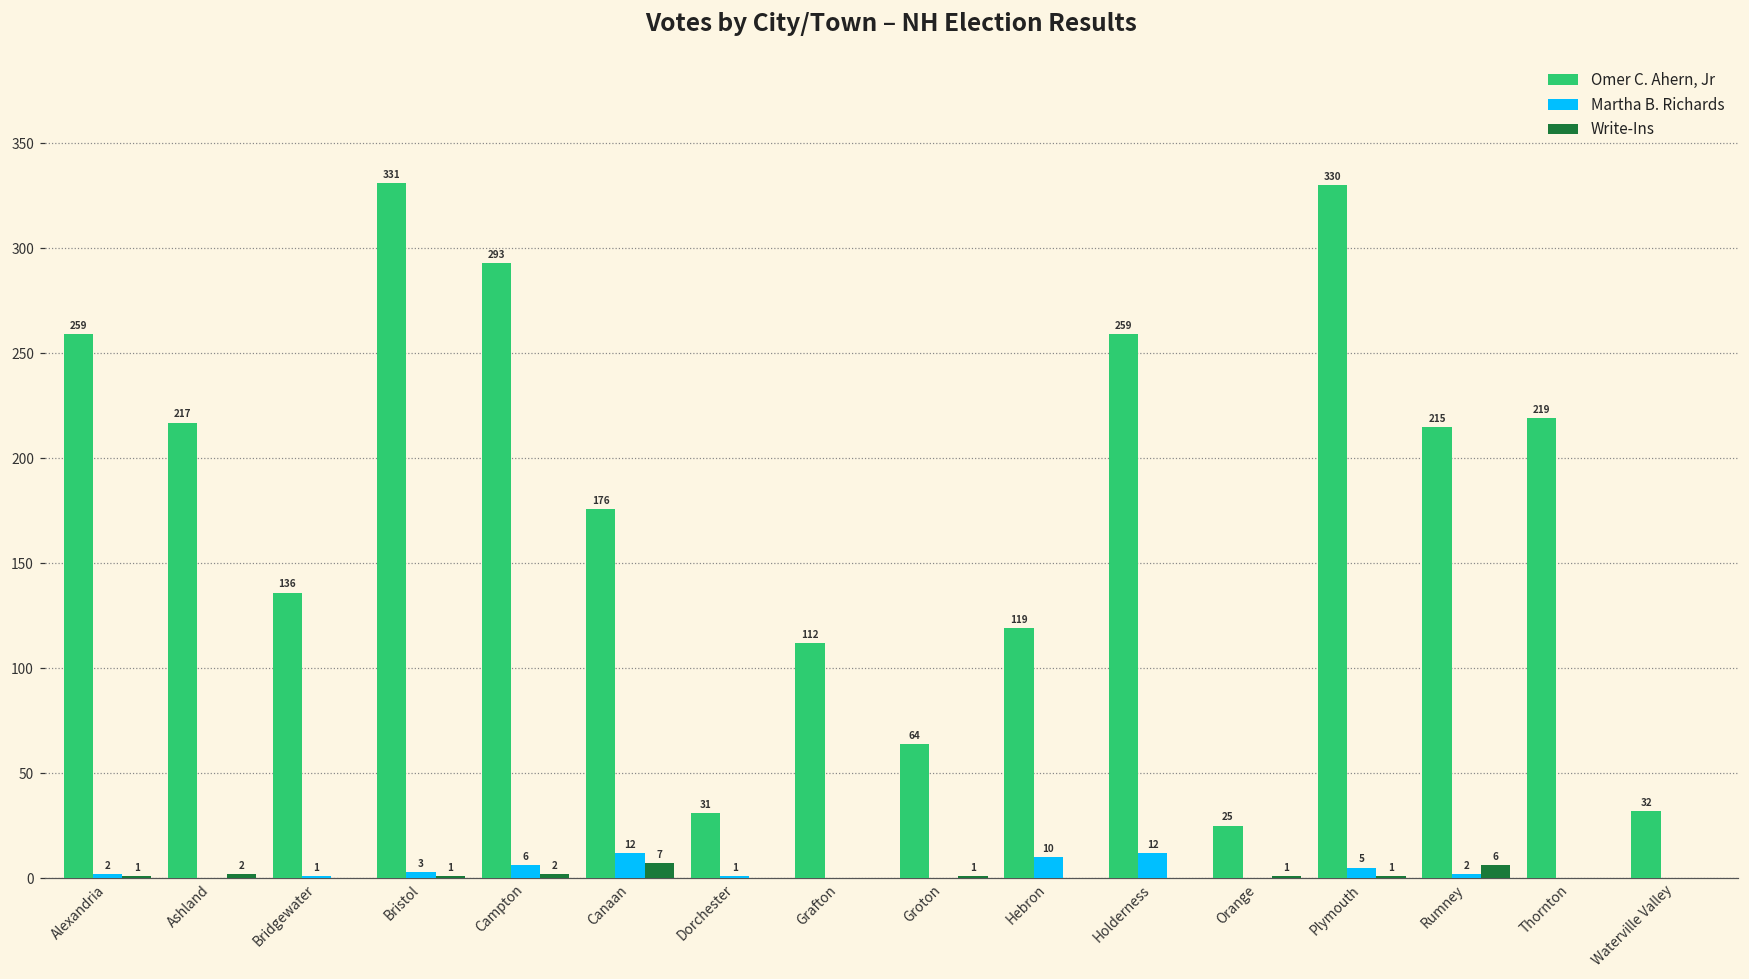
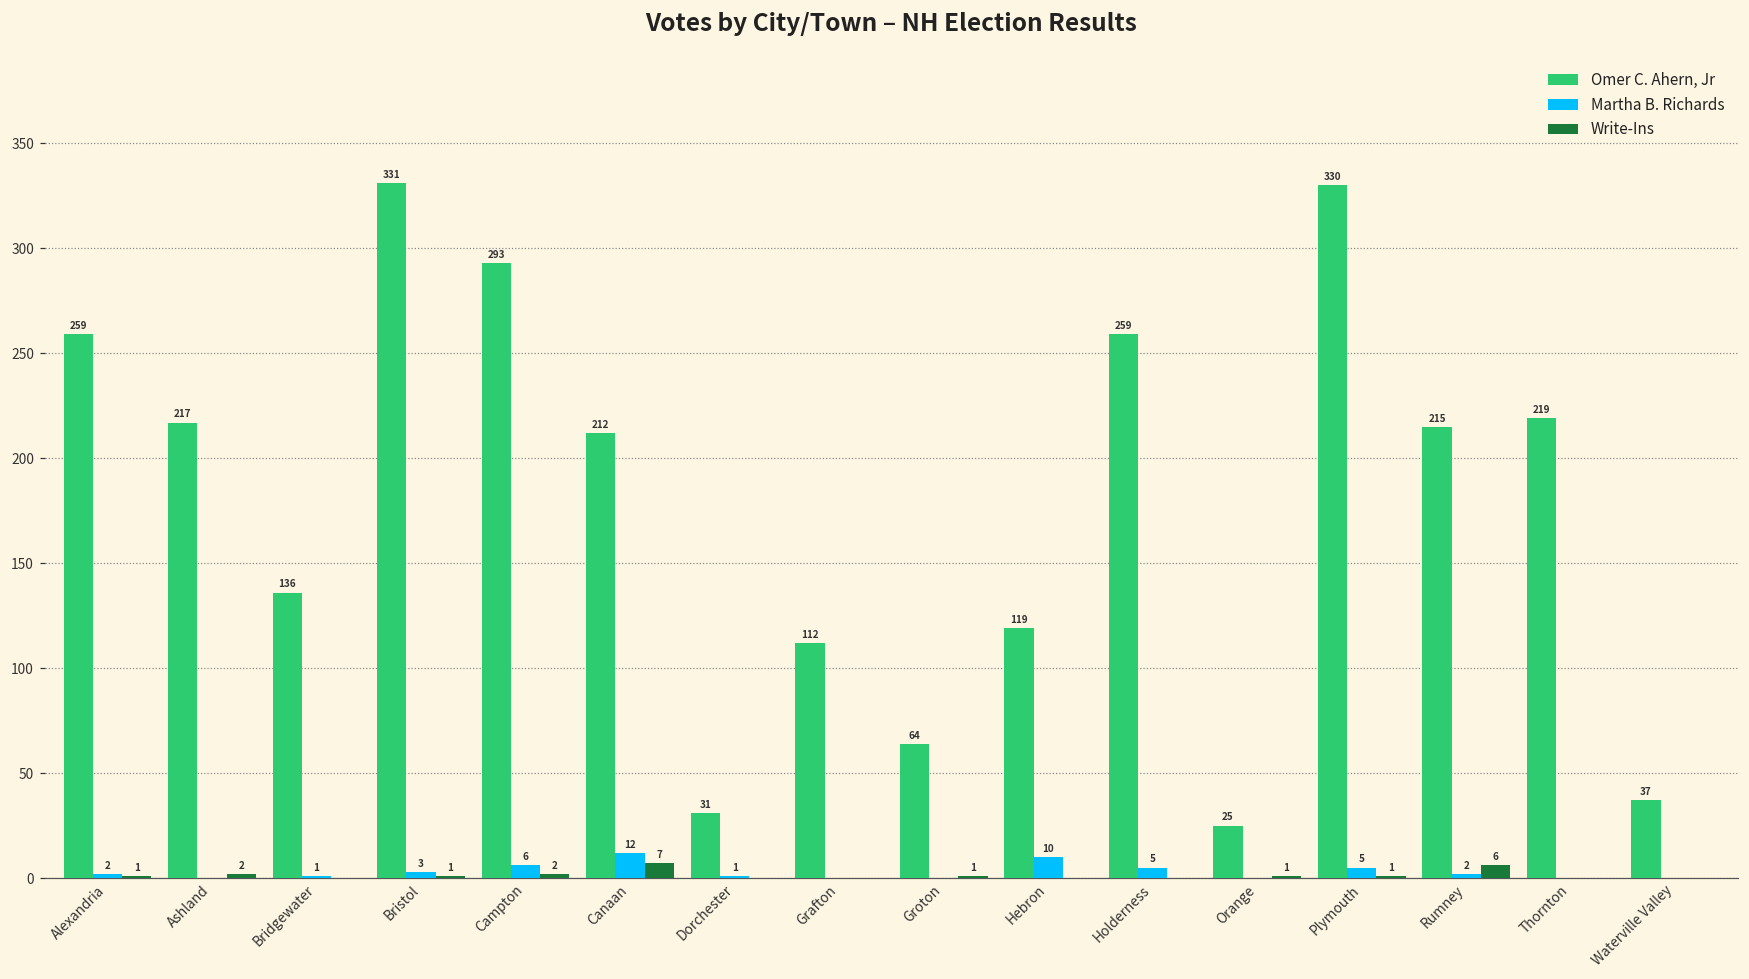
  {
    "Omer C. Ahern, Jr": {
      "Alexandria": 259,
      "Ashland": 217,
      "Bridgewater": 136,
      "Bristol": 331,
      "Campton": 293,
-     "Canaan": 176,
+     "Canaan": 212,
      "Dorchester": 31,
      "Grafton": 112,
      "Groton": 64,
      "Hebron": 119,
      "Holderness": 259,
      "Orange": 25,
      "Plymouth": 330,
      "Rumney": 215,
      "Thornton": 219,
-     "Waterville Valley": 32
+     "Waterville Valley": 37
    },
    "Martha B. Richards": {
      "Alexandria": 2,
      "Bridgewater": 1,
      "Bristol": 3,
      "Campton": 6,
      "Canaan": 12,
      "Dorchester": 1,
      "Hebron": 10,
-     "Holderness": 12,
+     "Holderness": 5,
      "Plymouth": 5,
      "Rumney": 2
    },
    "Write-Ins": {
      "Alexandria": 1,
      "Ashland": 2,
      "Bristol": 1,
      "Campton": 2,
      "Canaan": 7,
      "Groton": 1,
      "Orange": 1,
      "Plymouth": 1,
      "Rumney": 6
    }
  }
